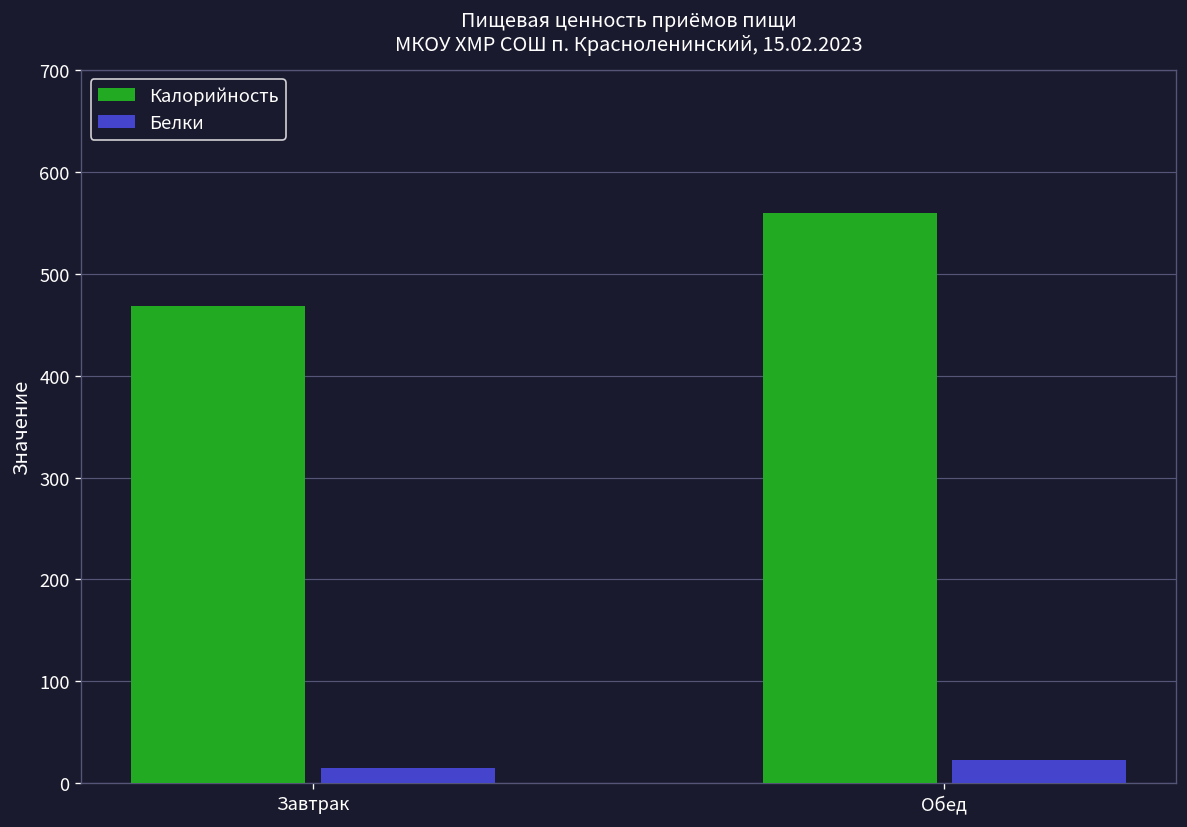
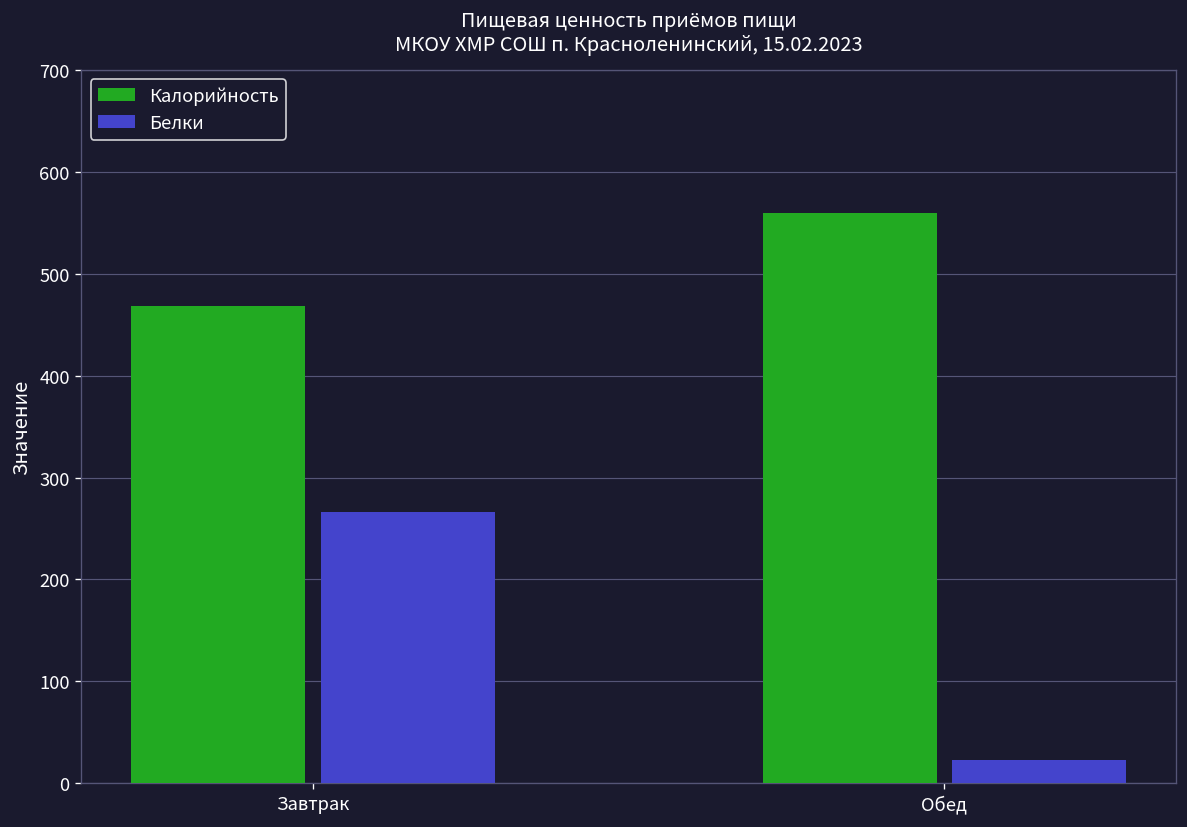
  {
    "Калорийность": {
      "Завтрак": 470,
      "Обед": 560
    },
    "Белки": {
-     "Завтрак": 10,
+     "Завтрак": 270,
      "Обед": 20
    }
  }
